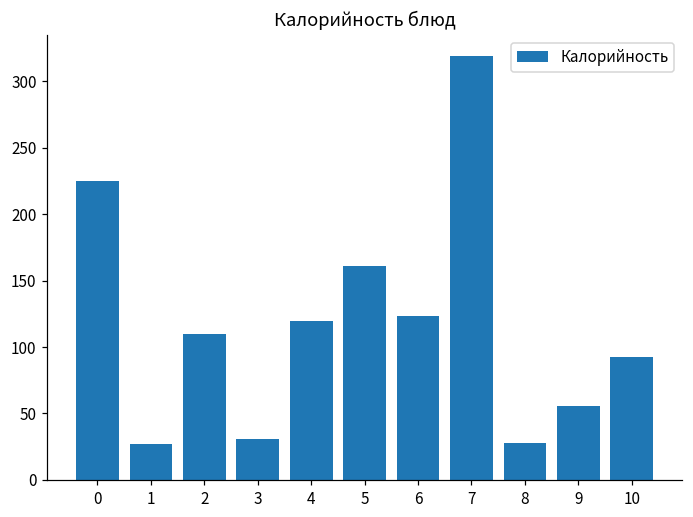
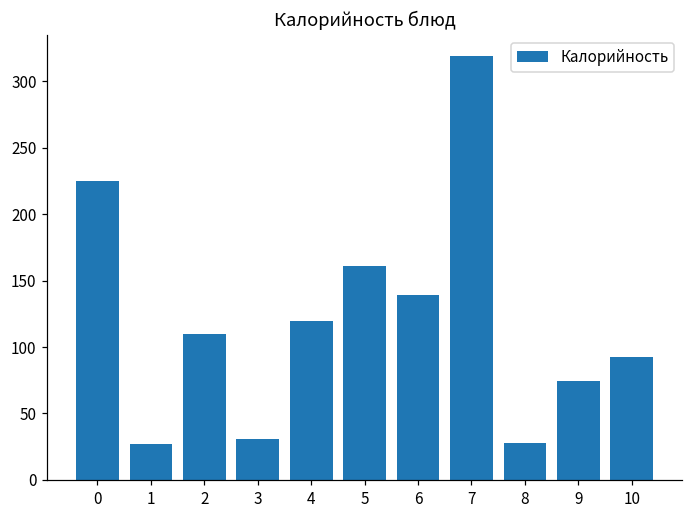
  {
    "0": 225,
    "1": 27,
    "2": 110,
    "3": 31,
    "4": 120,
    "5": 161,
-   "6": 123,
+   "6": 139,
    "7": 319,
    "8": 28,
-   "9": 56,
+   "9": 75,
    "10": 92
  }
